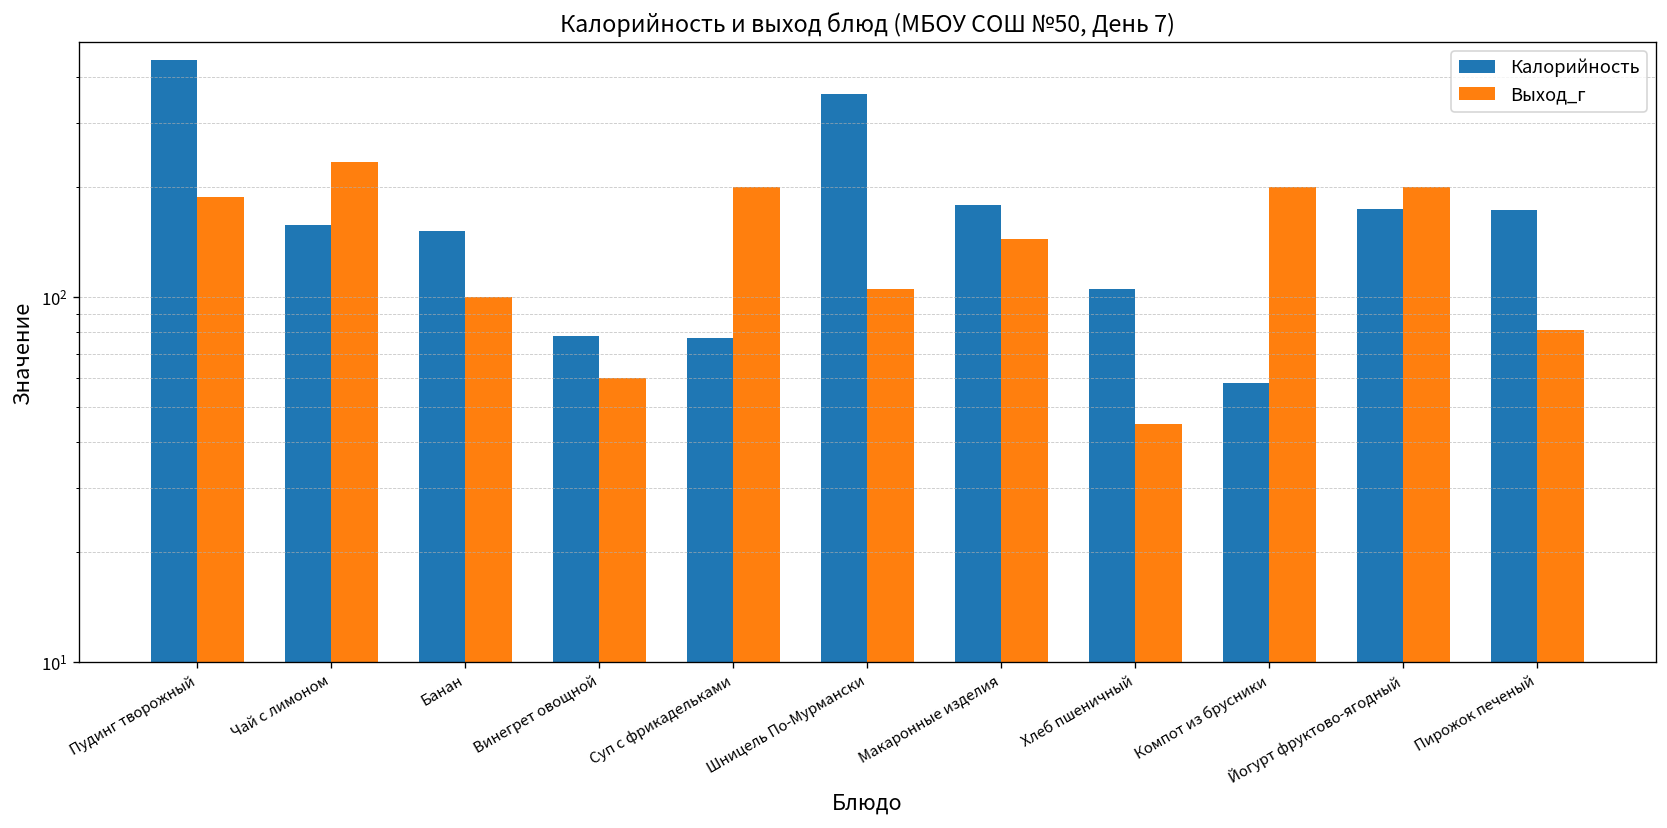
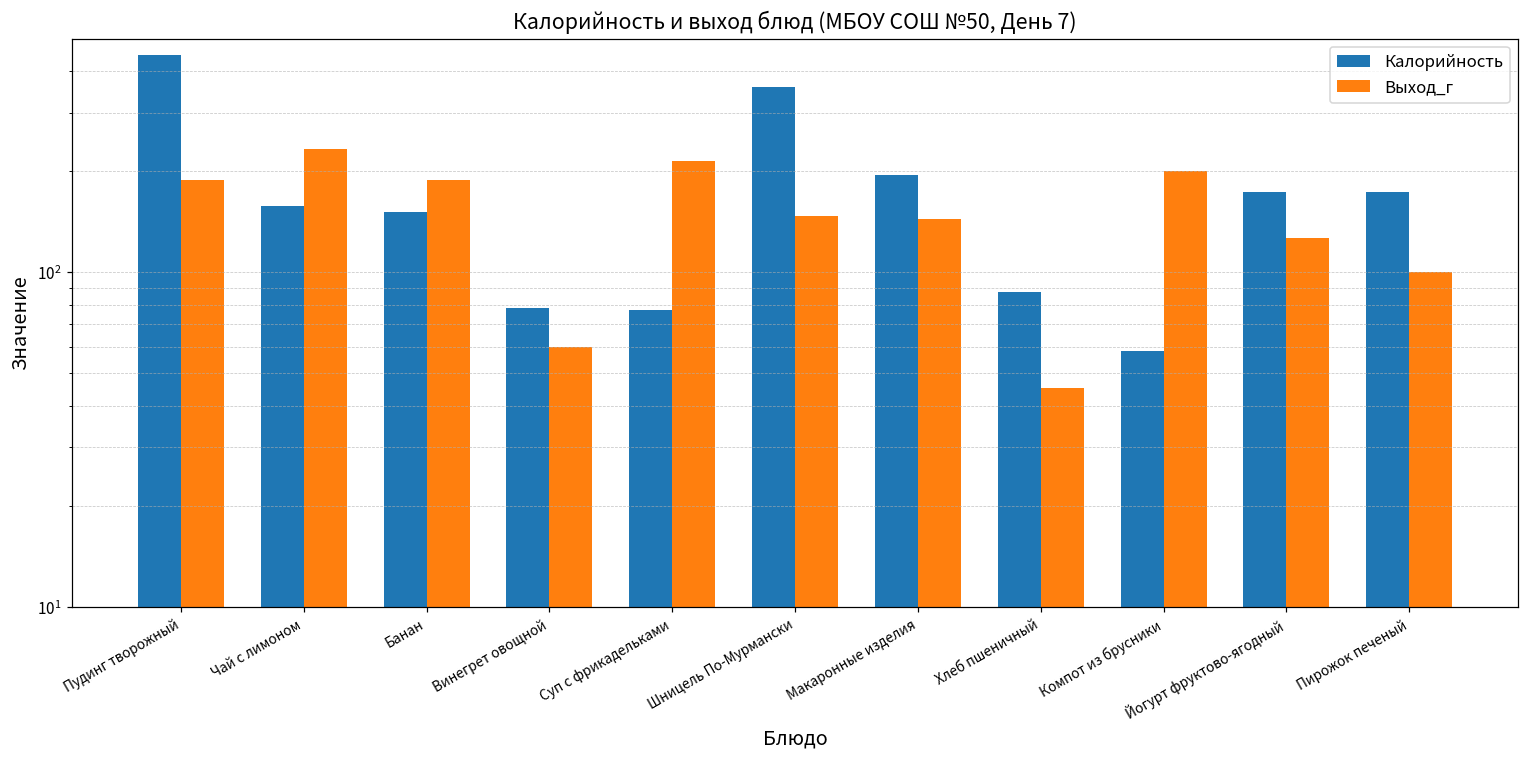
  {
    "Калорийность": {
      "Пудинг творожный": 440,
      "Чай с лимоном": 160,
      "Банан": 150,
      "Винегрет овощной": 78,
      "Суп с фрикадельками": 77,
      "Шницель По-Мурмански": 360,
-     "Макаронные изделия": 180,
-     "Хлеб пшеничный": 105,
+     "Макаронные изделия": 190,
+     "Хлеб пшеничный": 88,
      "Компот из брусники": 58,
      "Йогурт фруктово-ягодный": 170,
      "Пирожок печеный": 170
    },
    "Выход_г": {
      "Пудинг творожный": 190,
      "Чай с лимоном": 230,
-     "Банан": 100,
+     "Банан": 190,
      "Винегрет овощной": 60,
-     "Суп с фрикадельками": 200,
-     "Шницель По-Мурмански": 105,
+     "Суп с фрикадельками": 220,
+     "Шницель По-Мурмански": 150,
      "Макаронные изделия": 140,
      "Хлеб пшеничный": 45,
      "Компот из брусники": 200,
-     "Йогурт фруктово-ягодный": 200,
-     "Пирожок печеный": 81
+     "Йогурт фруктово-ягодный": 127,
+     "Пирожок печеный": 100
    }
  }
